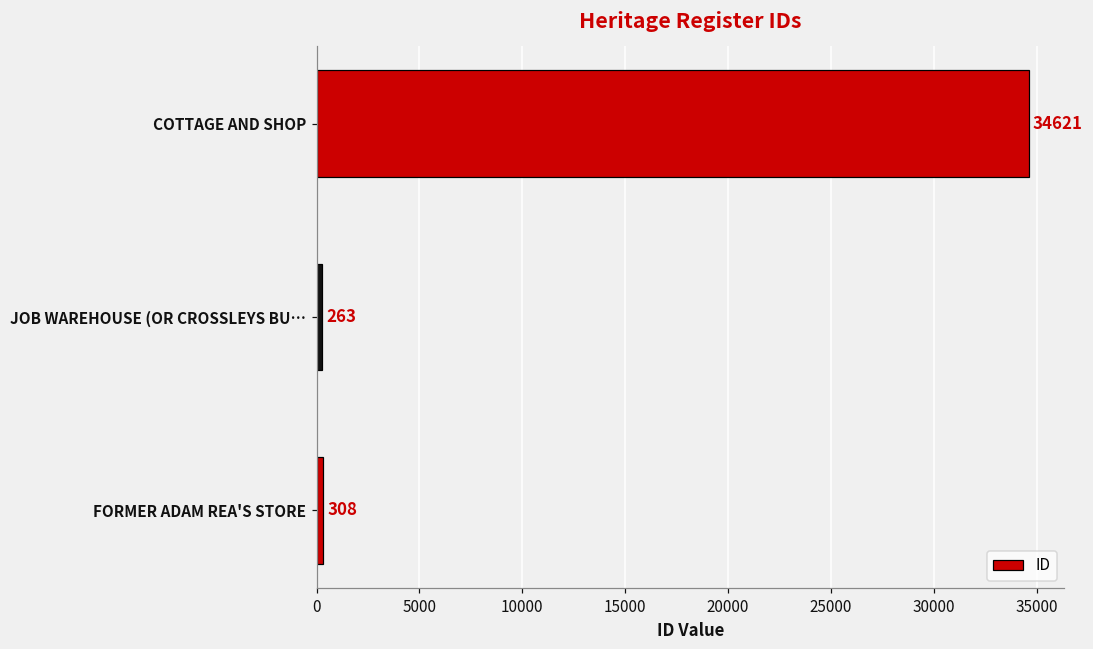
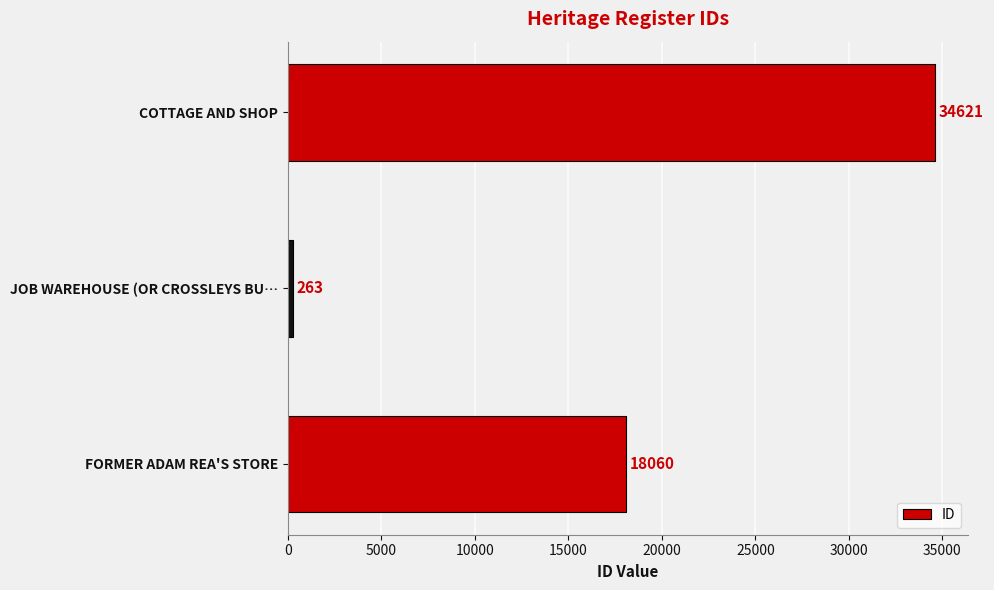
  {
    "COTTAGE AND SHOP": 34621,
    "JOB WAREHOUSE (OR CROSSLEYS BU…": 263,
-   "FORMER ADAM REA'S STORE": 308
+   "FORMER ADAM REA'S STORE": 18060
  }
